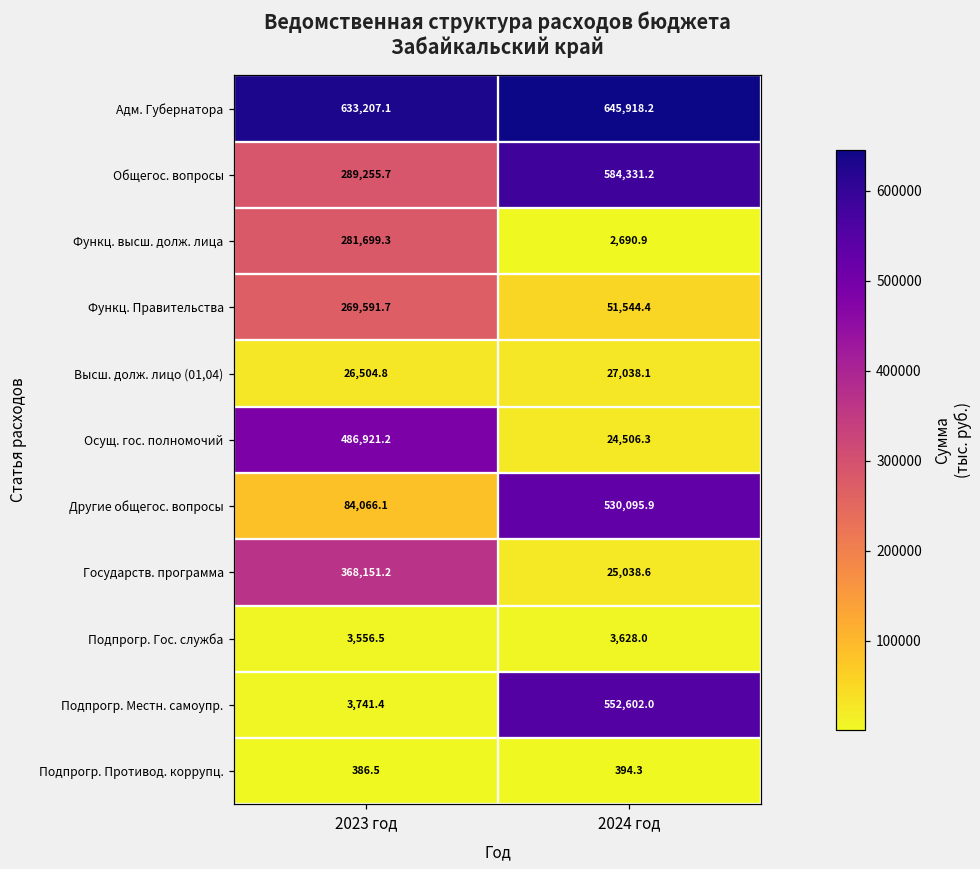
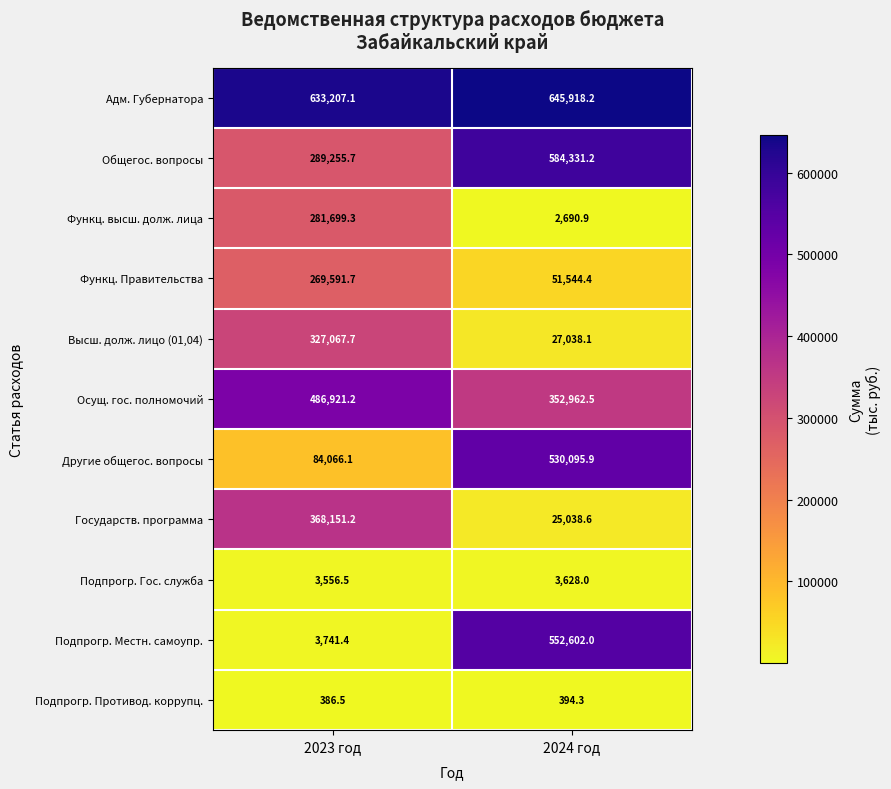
  {
    "Адм. Губернатора": {
      "2023 год": "633,207.1",
      "2024 год": "645,918.2"
    },
    "Общегос. вопросы": {
      "2023 год": "289,255.7",
      "2024 год": "584,331.2"
    },
    "Функц. высш. долж. лица": {
      "2023 год": "281,699.3",
      "2024 год": "2,690.9"
    },
    "Функц. Правительства": {
      "2023 год": "269,591.7",
      "2024 год": "51,544.4"
    },
    "Высш. долж. лицо (01,04)": {
-     "2023 год": "26,504.8",
+     "2023 год": "327,067.7",
      "2024 год": "27,038.1"
    },
    "Осущ. гос. полномочий": {
      "2023 год": "486,921.2",
-     "2024 год": "24,506.3"
+     "2024 год": "352,962.5"
    },
    "Другие общегос. вопросы": {
      "2023 год": "84,066.1",
      "2024 год": "530,095.9"
    },
    "Государств. программа": {
      "2023 год": "368,151.2",
      "2024 год": "25,038.6"
    },
    "Подпрогр. Гос. служба": {
      "2023 год": "3,556.5",
      "2024 год": "3,628.0"
    },
    "Подпрогр. Местн. самоупр.": {
      "2023 год": "3,741.4",
      "2024 год": "552,602.0"
    },
    "Подпрогр. Противод. коррупц.": {
      "2023 год": "386.5",
      "2024 год": "394.3"
    }
  }
